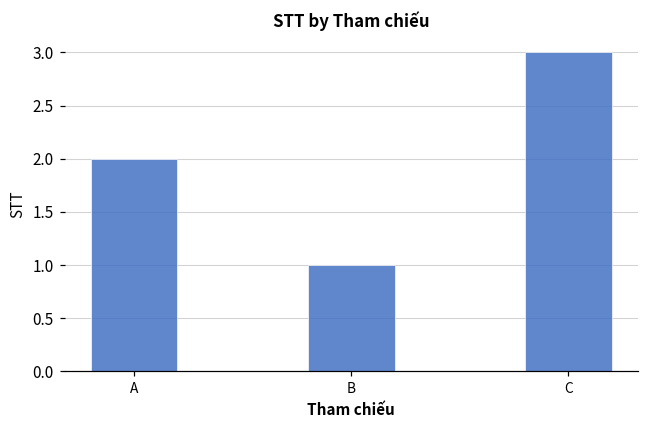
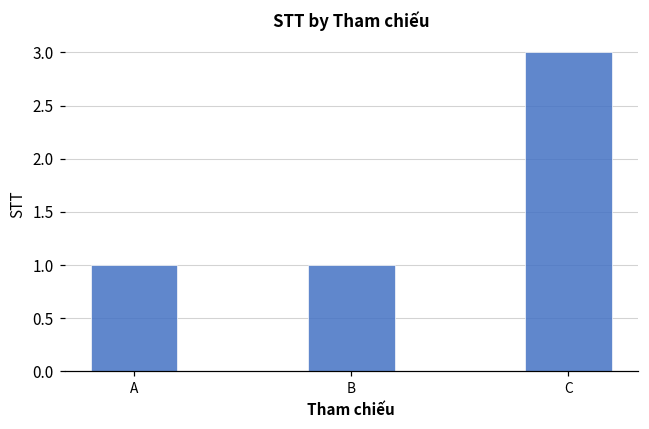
  {
-   "A": 2,
+   "A": 1,
    "B": 1,
    "C": 3
  }
